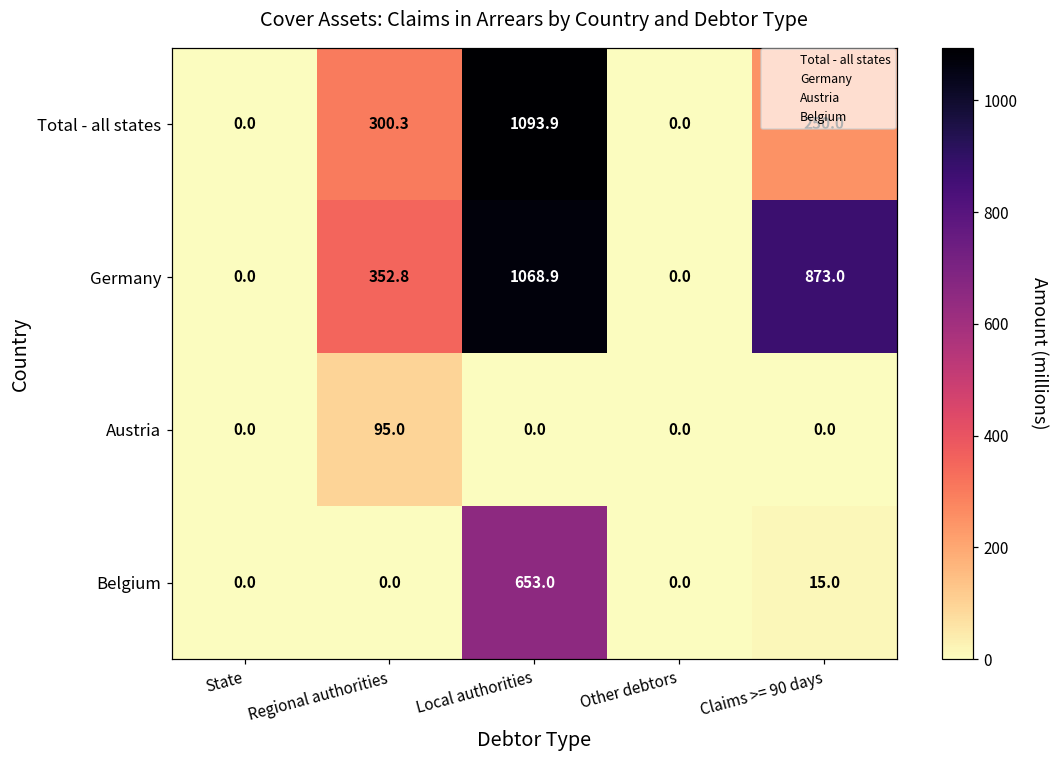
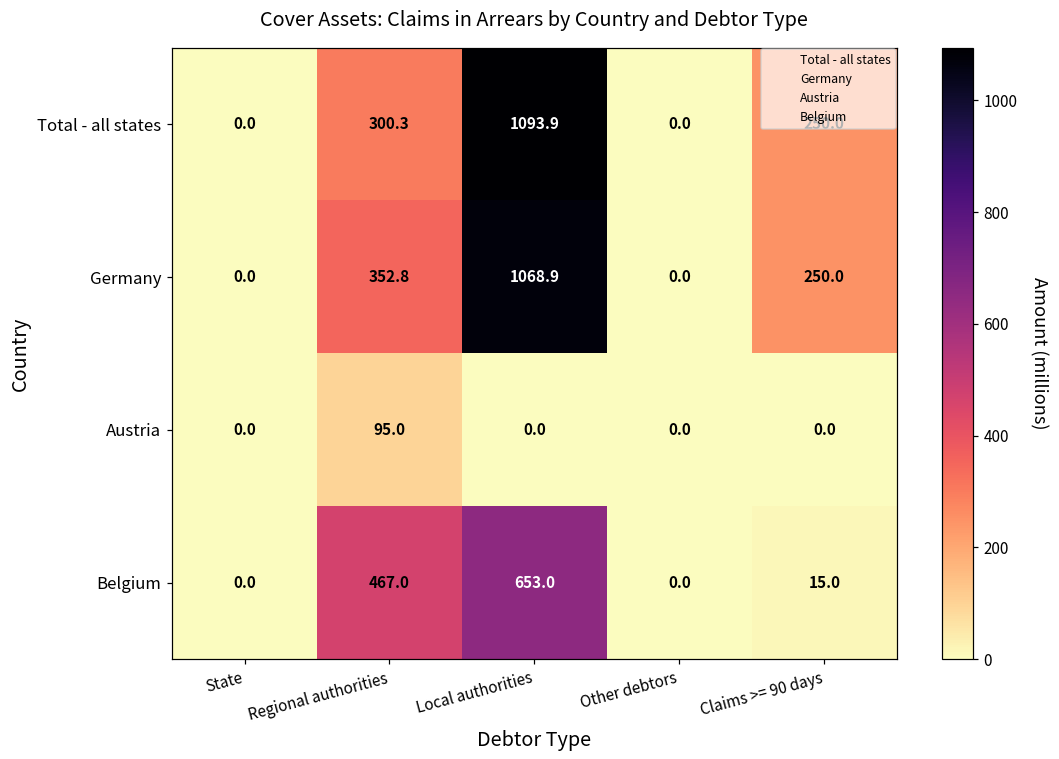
  {
    "Total - all states": {
      "State": 0.0,
      "Regional authorities": 300.3,
      "Local authorities": 1093.9,
      "Other debtors": 0.0
    },
    "Germany": {
      "State": 0.0,
      "Regional authorities": 352.8,
      "Local authorities": 1068.9,
      "Other debtors": 0.0,
-     "Claims >= 90 days": 873.0
+     "Claims >= 90 days": 250.0
    },
    "Austria": {
      "State": 0.0,
      "Regional authorities": 95.0,
      "Local authorities": 0.0,
      "Other debtors": 0.0,
      "Claims >= 90 days": 0.0
    },
    "Belgium": {
      "State": 0.0,
-     "Regional authorities": 0.0,
+     "Regional authorities": 467.0,
      "Local authorities": 653.0,
      "Other debtors": 0.0,
      "Claims >= 90 days": 15.0
    }
  }
